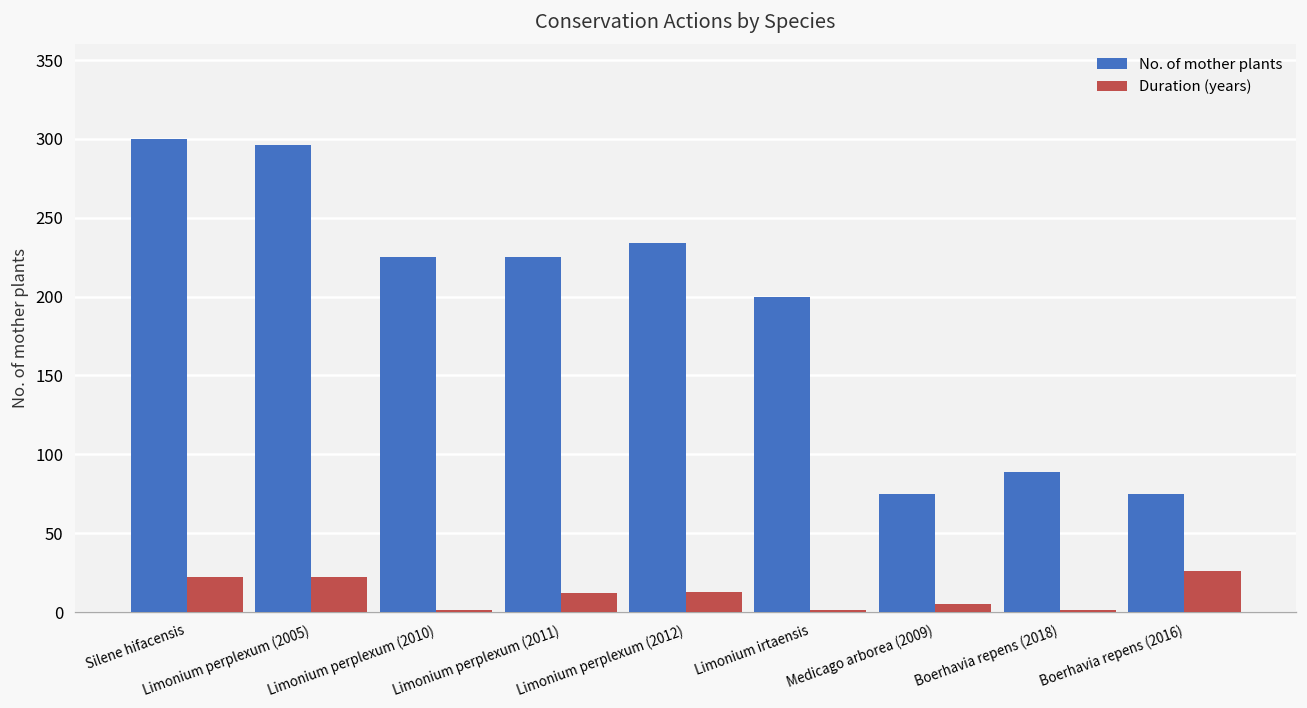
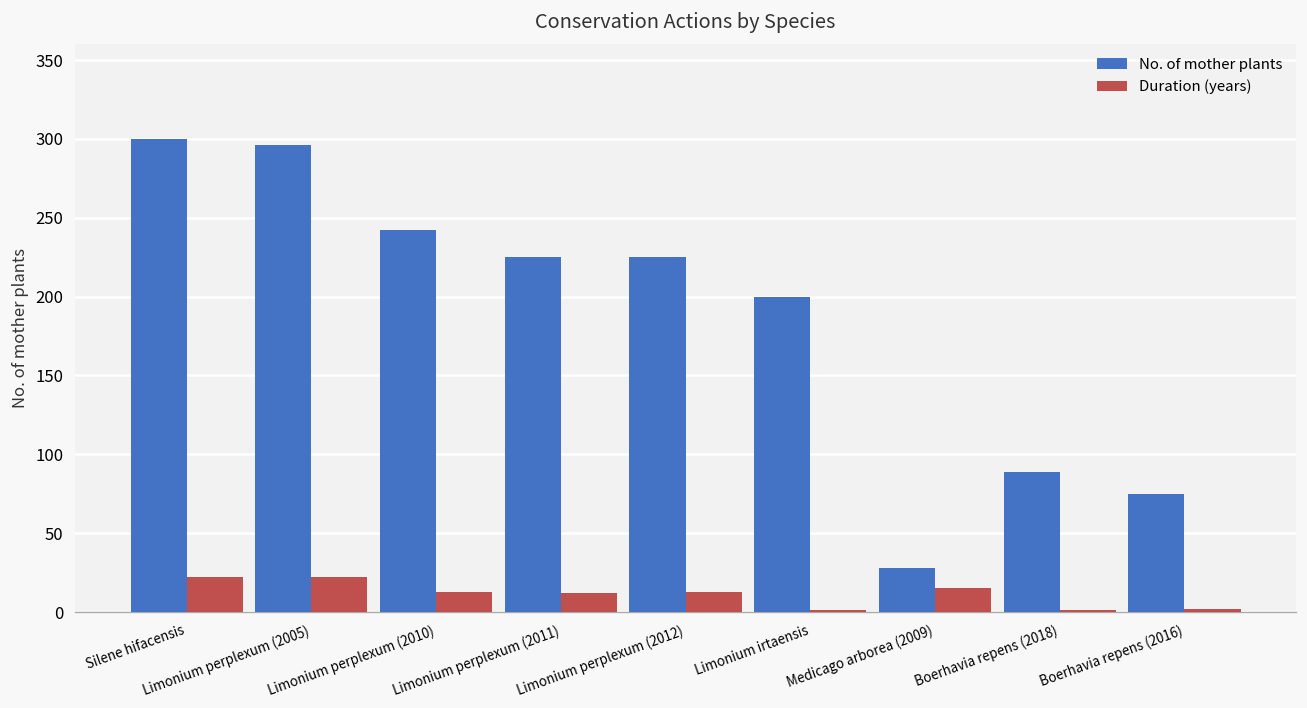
  {
    "No. of mother plants": {
      "Silene hifacensis": 300,
      "Limonium perplexum (2005)": 296,
-     "Limonium perplexum (2010)": 225,
+     "Limonium perplexum (2010)": 242,
      "Limonium perplexum (2011)": 225,
-     "Limonium perplexum (2012)": 234,
+     "Limonium perplexum (2012)": 225,
      "Limonium irtaensis": 200,
-     "Medicago arborea (2009)": 75,
+     "Medicago arborea (2009)": 28,
      "Boerhavia repens (2018)": 89,
      "Boerhavia repens (2016)": 75
    },
    "Duration (years)": {
      "Silene hifacensis": 22,
      "Limonium perplexum (2005)": 22,
-     "Limonium perplexum (2010)": 1,
+     "Limonium perplexum (2010)": 13,
      "Limonium perplexum (2011)": 12,
      "Limonium perplexum (2012)": 13,
-     "Medicago arborea (2009)": 5,
-     "Boerhavia repens (2016)": 26
+     "Medicago arborea (2009)": 15,
+     "Boerhavia repens (2016)": 2
    }
  }
